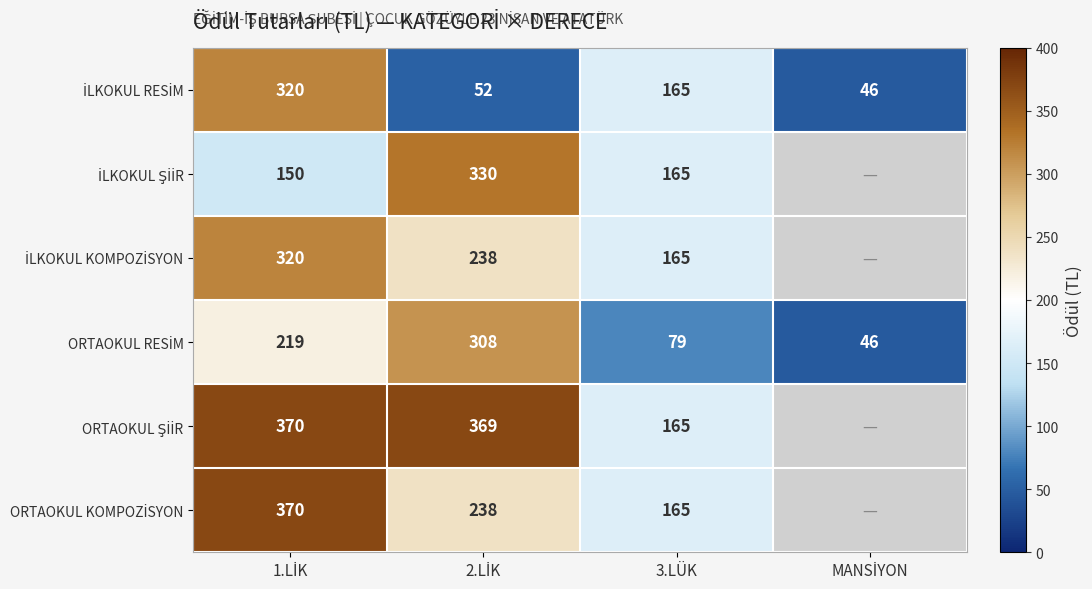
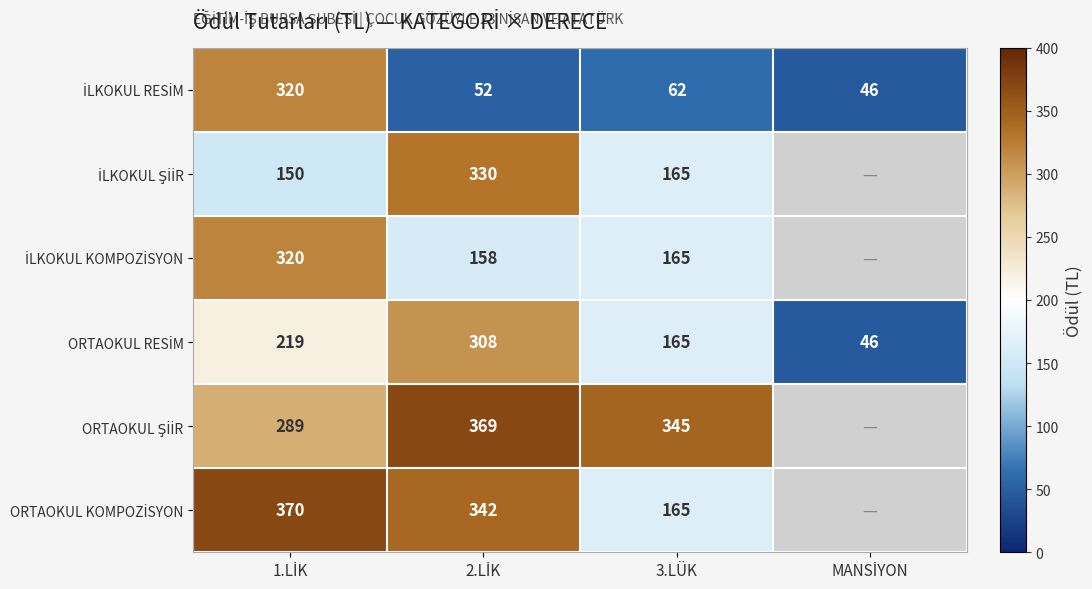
  {
    "İLKOKUL RESİM": {
      "1.LİK": 320,
      "2.LİK": 52,
-     "3.LÜK": 165,
+     "3.LÜK": 62,
      "MANSİYON": 46
    },
    "İLKOKUL ŞİİR": {
      "1.LİK": 150,
      "2.LİK": 330,
      "3.LÜK": 165
    },
    "İLKOKUL KOMPOZİSYON": {
      "1.LİK": 320,
-     "2.LİK": 238,
+     "2.LİK": 158,
      "3.LÜK": 165
    },
    "ORTAOKUL RESİM": {
      "1.LİK": 219,
      "2.LİK": 308,
-     "3.LÜK": 79,
+     "3.LÜK": 165,
      "MANSİYON": 46
    },
    "ORTAOKUL ŞİİR": {
-     "1.LİK": 370,
+     "1.LİK": 289,
      "2.LİK": 369,
-     "3.LÜK": 165
+     "3.LÜK": 345
    },
    "ORTAOKUL KOMPOZİSYON": {
      "1.LİK": 370,
-     "2.LİK": 238,
+     "2.LİK": 342,
      "3.LÜK": 165
    }
  }
